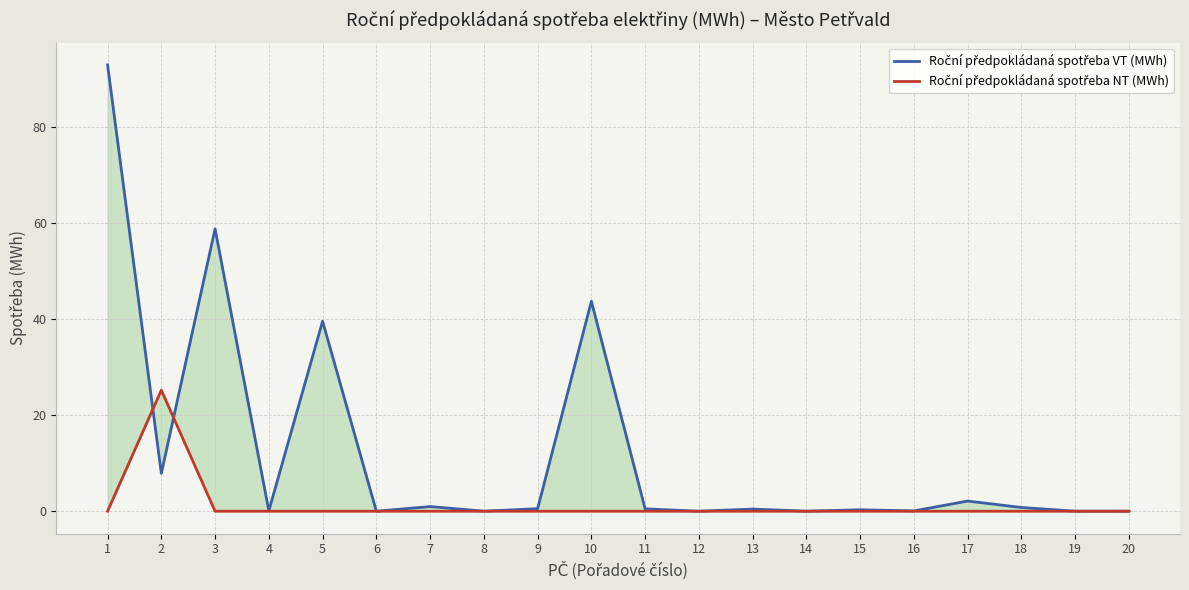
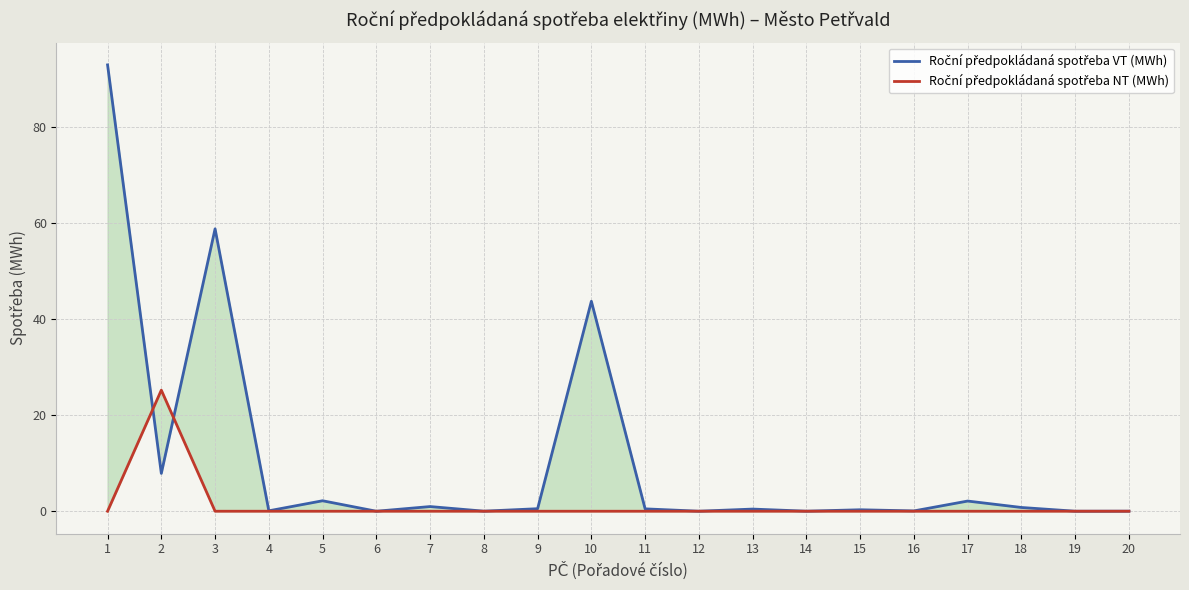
  {
    "Roční předpokládaná spotřeba VT (MWh)": {
      "2": 8,
-     "5": 40
+     "5": 2
    },
    "Roční předpokládaná spotřeba NT (MWh)": {
      "1": 0,
      "3": 0,
      "5": 0,
      "7": 0,
      "10": 0,
      "17": 0,
      "18": 0
    }
  }
